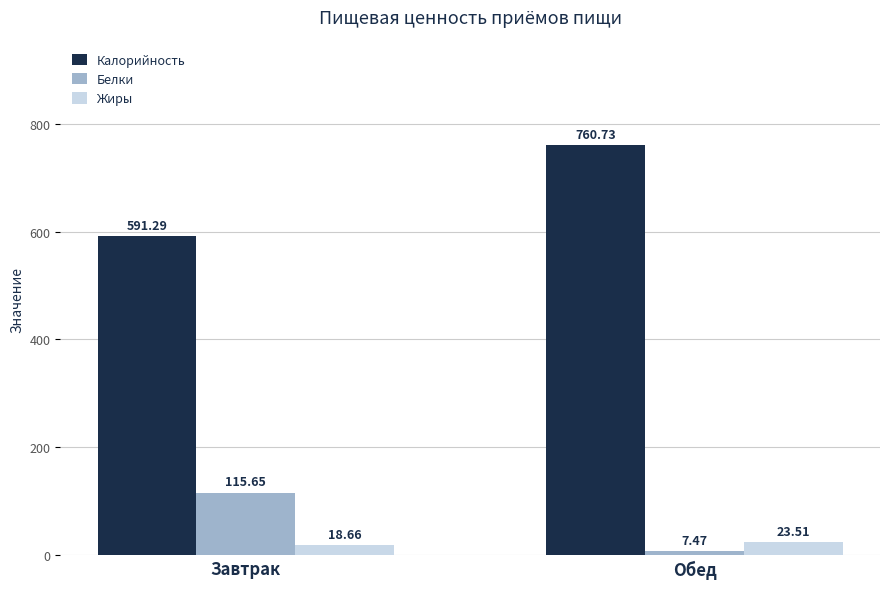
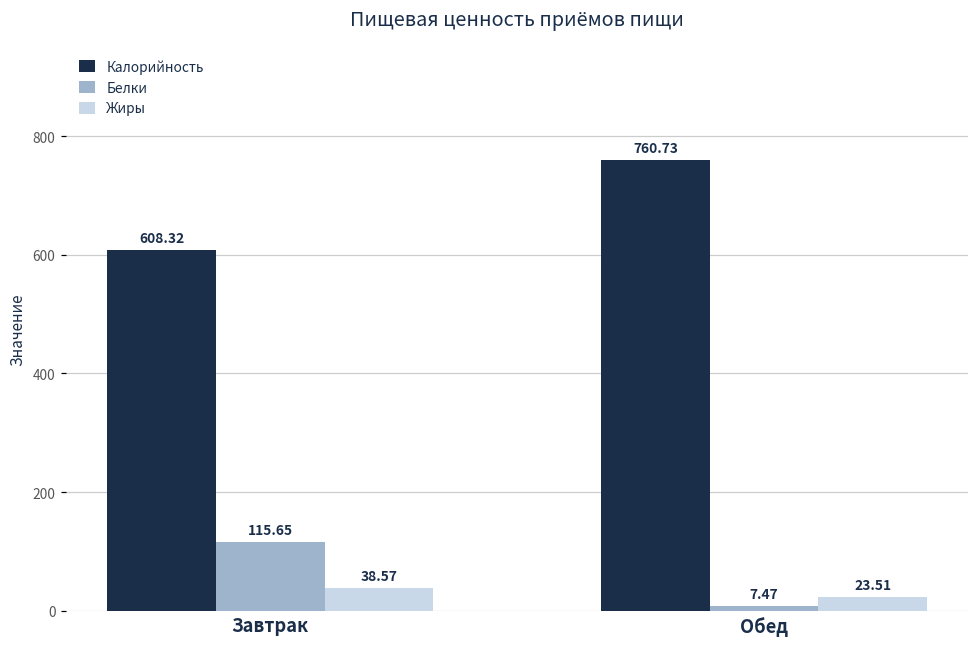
  {
    "Калорийность": {
-     "Завтрак": 591.29,
+     "Завтрак": 608.32,
      "Обед": 760.73
    },
    "Белки": {
      "Завтрак": 115.65,
      "Обед": 7.47
    },
    "Жиры": {
-     "Завтрак": 18.66,
+     "Завтрак": 38.57,
      "Обед": 23.51
    }
  }
